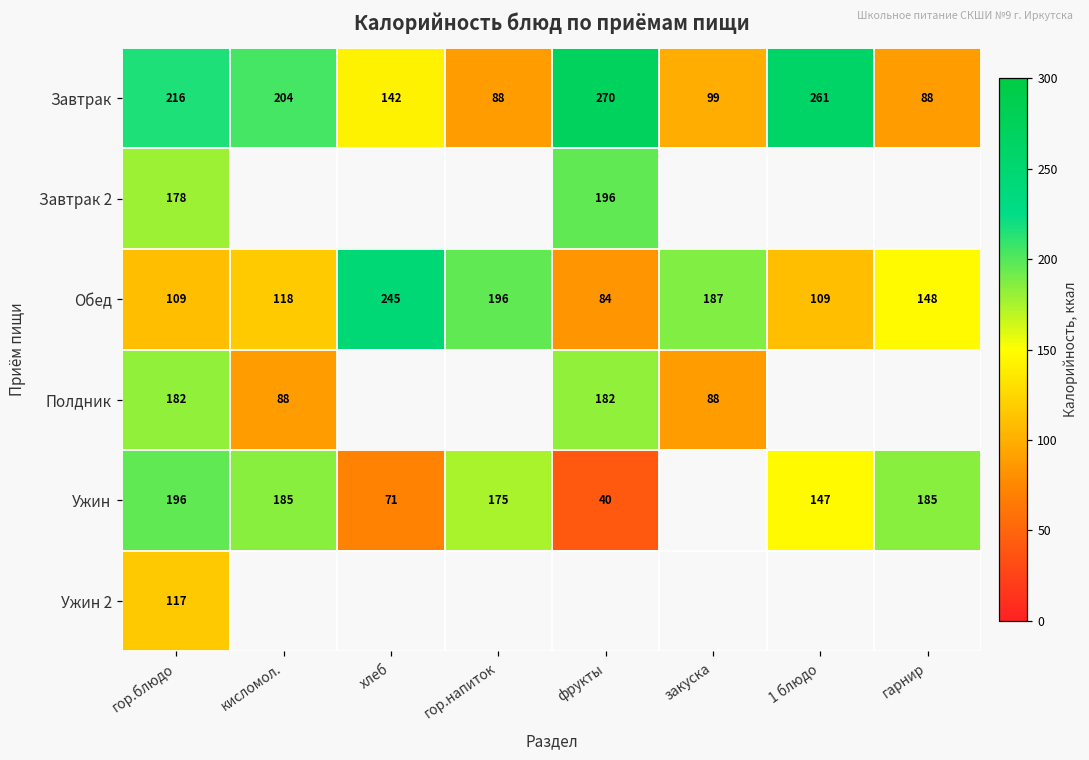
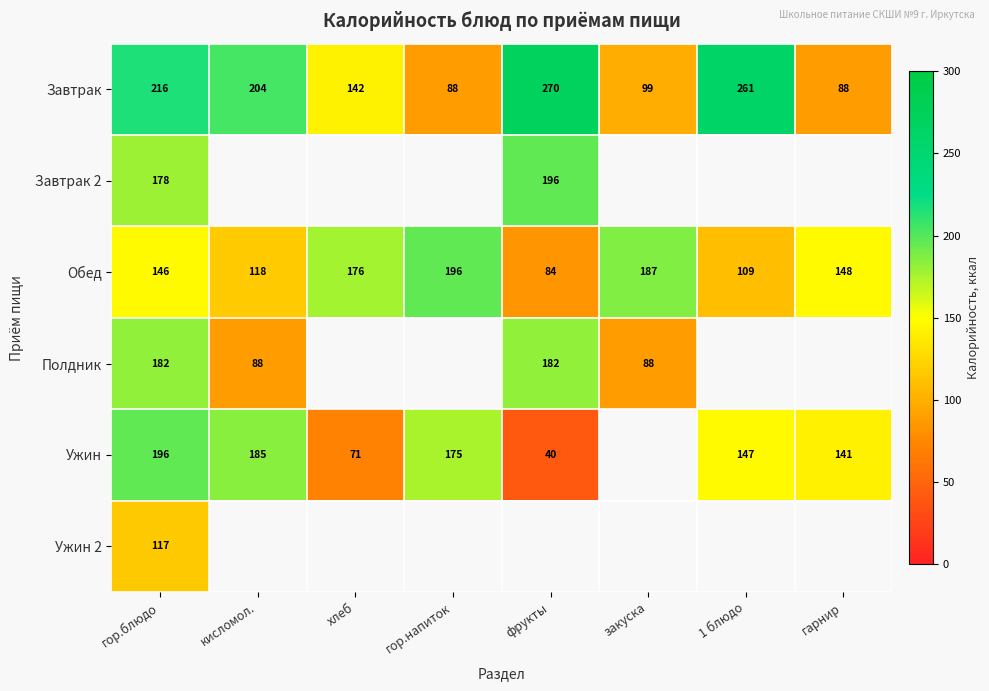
  {
    "Завтрак": {
      "гор.блюдо": 216,
      "кисломол.": 204,
      "хлеб": 142,
      "гор.напиток": 88,
      "фрукты": 270,
      "закуска": 99,
      "1 блюдо": 261,
      "гарнир": 88
    },
    "Завтрак 2": {
      "гор.блюдо": 178,
      "фрукты": 196
    },
    "Обед": {
-     "гор.блюдо": 109,
+     "гор.блюдо": 146,
      "кисломол.": 118,
-     "хлеб": 245,
+     "хлеб": 176,
      "гор.напиток": 196,
      "фрукты": 84,
      "закуска": 187,
      "1 блюдо": 109,
      "гарнир": 148
    },
    "Полдник": {
      "гор.блюдо": 182,
      "кисломол.": 88,
      "фрукты": 182,
      "закуска": 88
    },
    "Ужин": {
      "гор.блюдо": 196,
      "кисломол.": 185,
      "хлеб": 71,
      "гор.напиток": 175,
      "фрукты": 40,
      "1 блюдо": 147,
-     "гарнир": 185
+     "гарнир": 141
    },
    "Ужин 2": {
      "гор.блюдо": 117
    }
  }
